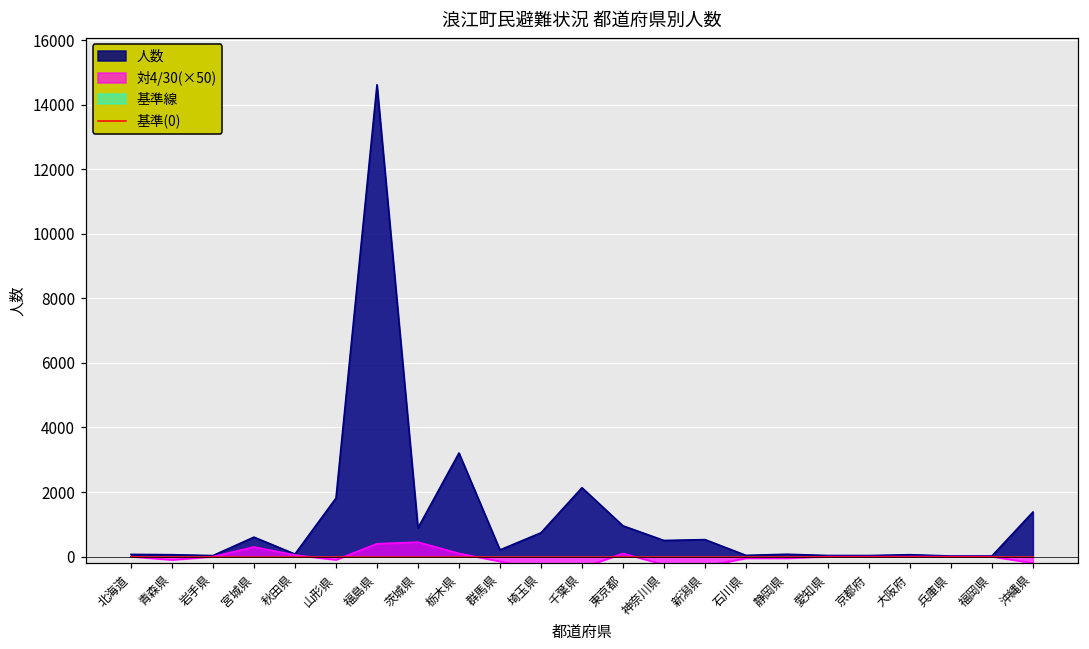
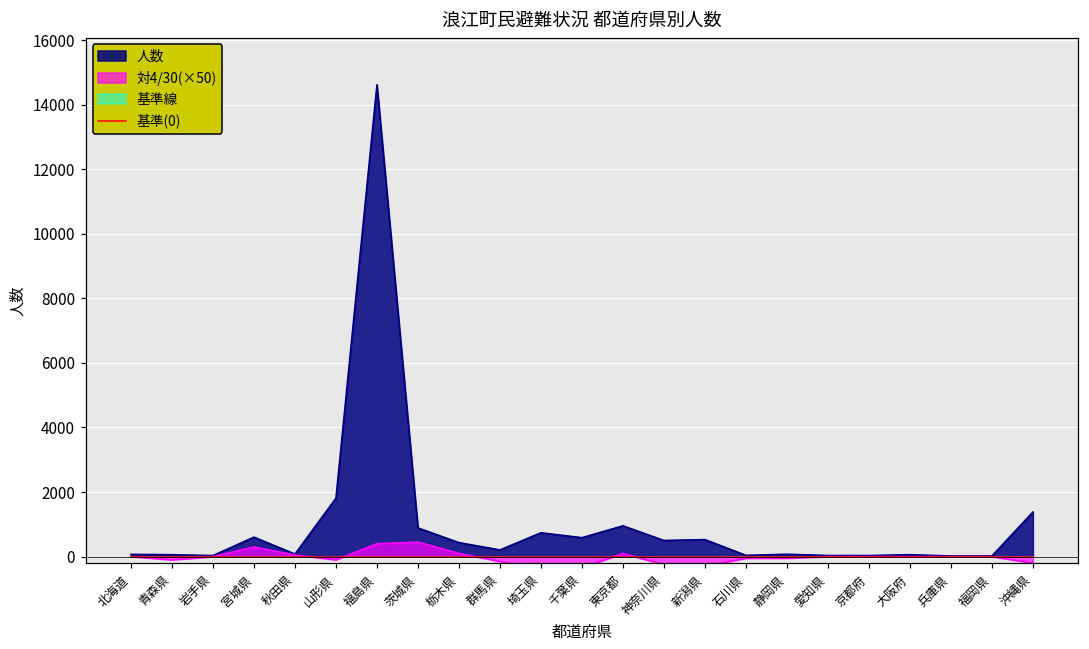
  {
    "人数": {
      "宮城県": 600,
      "山形県": 1800,
      "福島県": 14600,
      "茨城県": 900,
-     "栃木県": 3200,
+     "栃木県": 400,
      "群馬県": 200,
      "埼玉県": 700,
-     "千葉県": 2100,
+     "千葉県": 600,
      "東京都": 1000,
      "神奈川県": 500,
      "新潟県": 500,
      "沖縄県": 1400
    },
    "基準線": {
      "宮城県": 0,
      "福島県": 0,
      "茨城県": 0,
      "栃木県": 0,
      "東京都": 0
    }
  }
